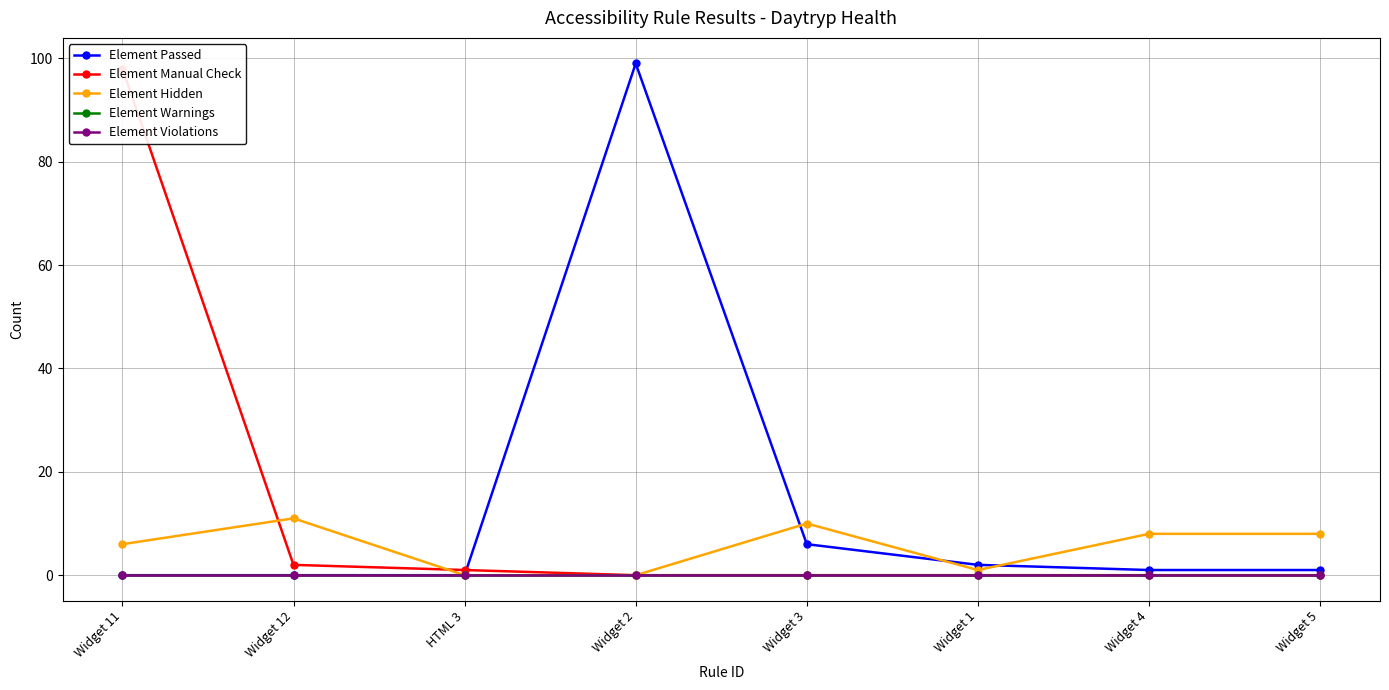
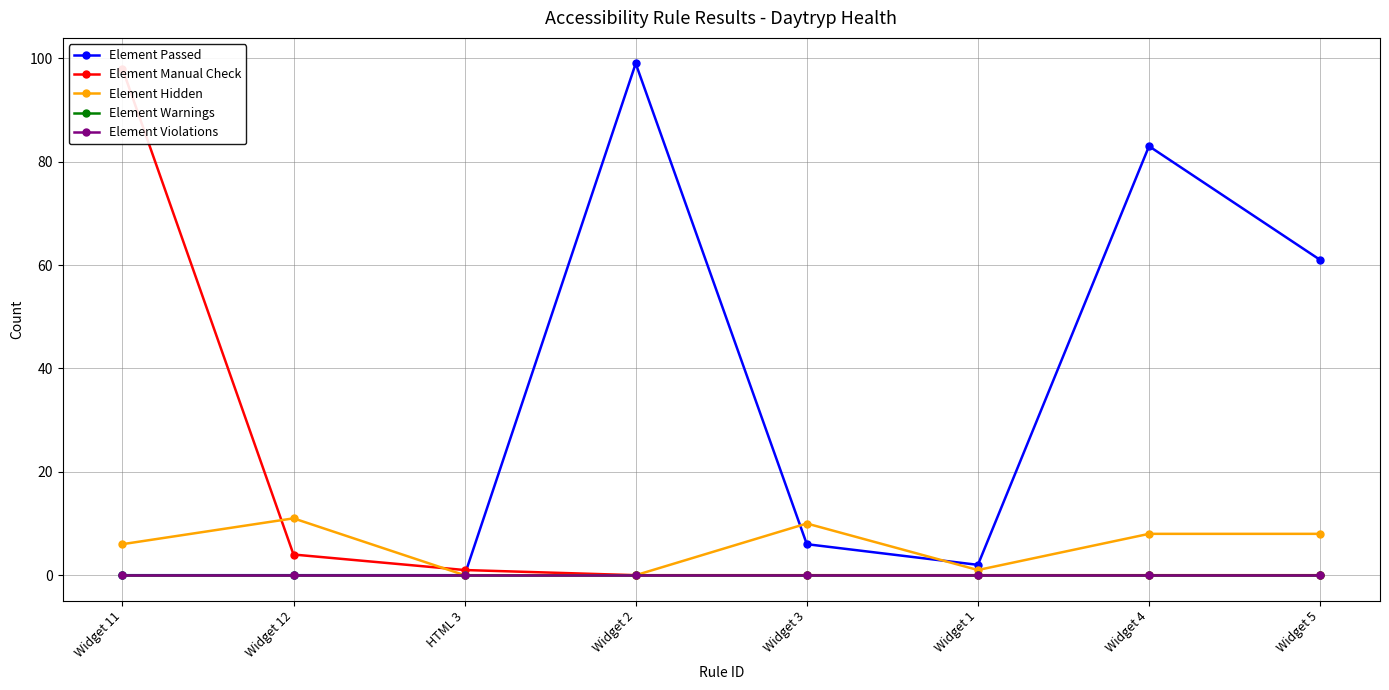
  {
    "Element Passed": {
      "Widget 2": 99,
      "Widget 3": 6,
      "Widget 1": 2,
-     "Widget 4": 1,
-     "Widget 5": 1
+     "Widget 4": 83,
+     "Widget 5": 61
    },
    "Element Manual Check": {
-     "Widget 12": 2,
+     "Widget 12": 4,
      "HTML 3": 1
    },
    "Element Hidden": {
      "Widget 11": 6,
      "Widget 12": 11,
      "Widget 3": 10,
      "Widget 1": 1,
      "Widget 4": 8,
      "Widget 5": 8
    }
  }
